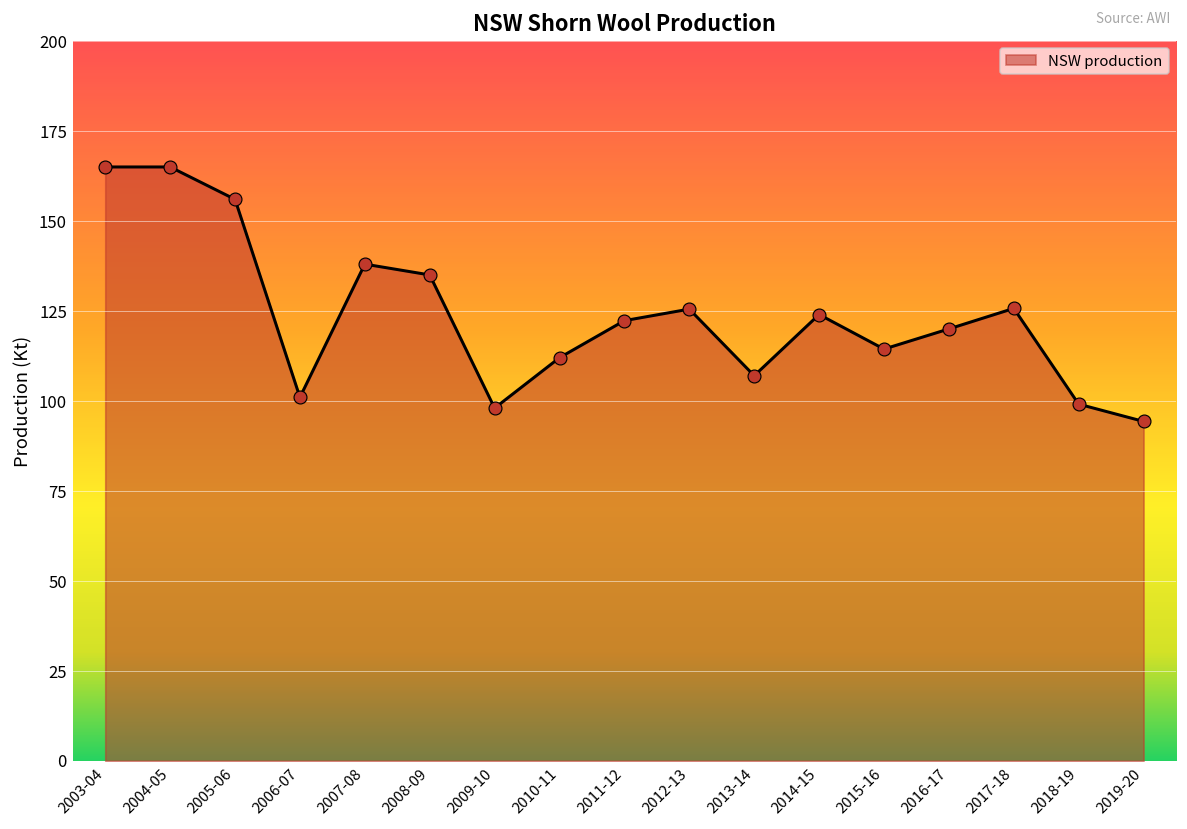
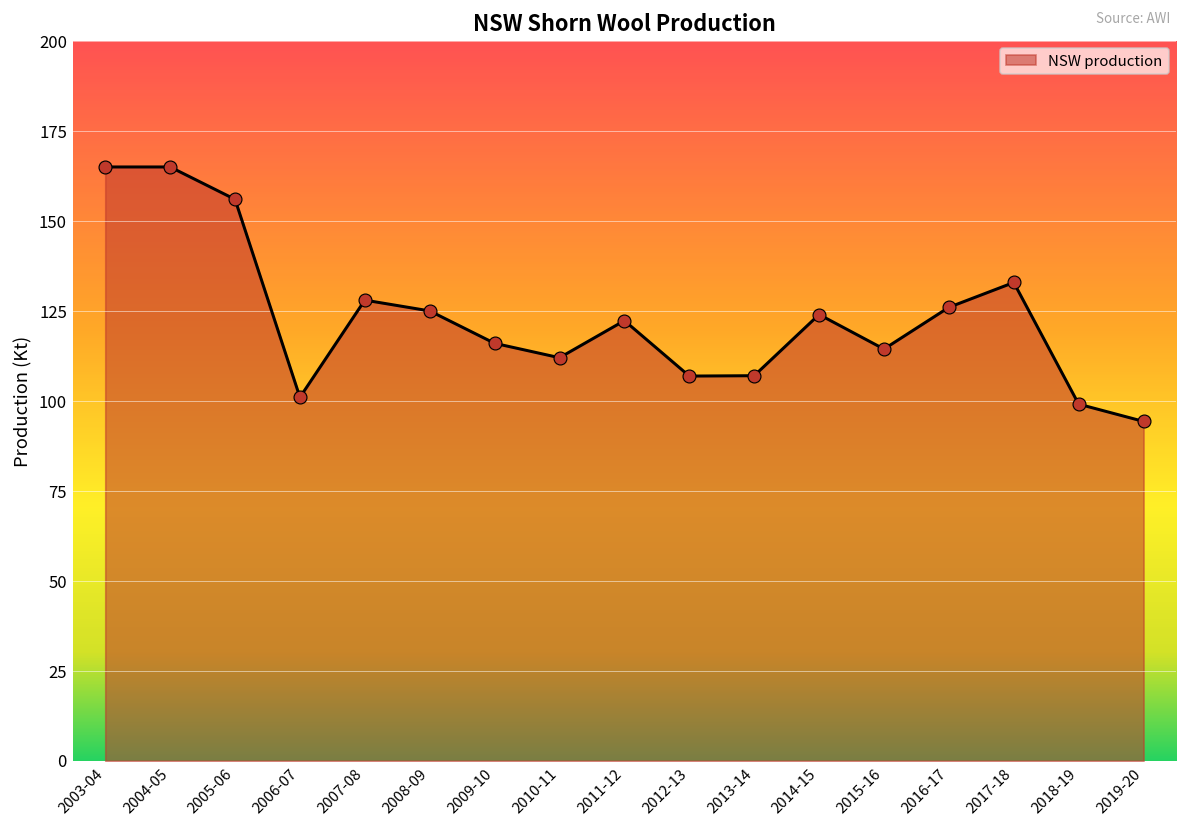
  {
    "2003-04": 165,
    "2004-05": 165,
    "2005-06": 156,
    "2006-07": 101,
-   "2007-08": 138,
-   "2008-09": 135,
-   "2009-10": 98,
+   "2007-08": 128,
+   "2008-09": 125,
+   "2009-10": 116,
    "2010-11": 112,
    "2011-12": 122,
-   "2012-13": 126,
+   "2012-13": 107,
    "2013-14": 107,
    "2014-15": 124,
    "2015-16": 114,
-   "2016-17": 120,
-   "2017-18": 126,
+   "2016-17": 126,
+   "2017-18": 133,
    "2018-19": 99,
    "2019-20": 94
  }
